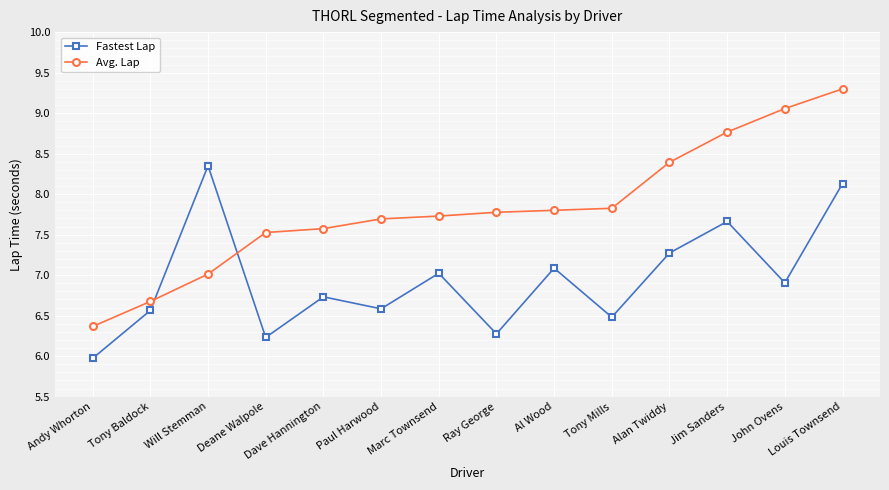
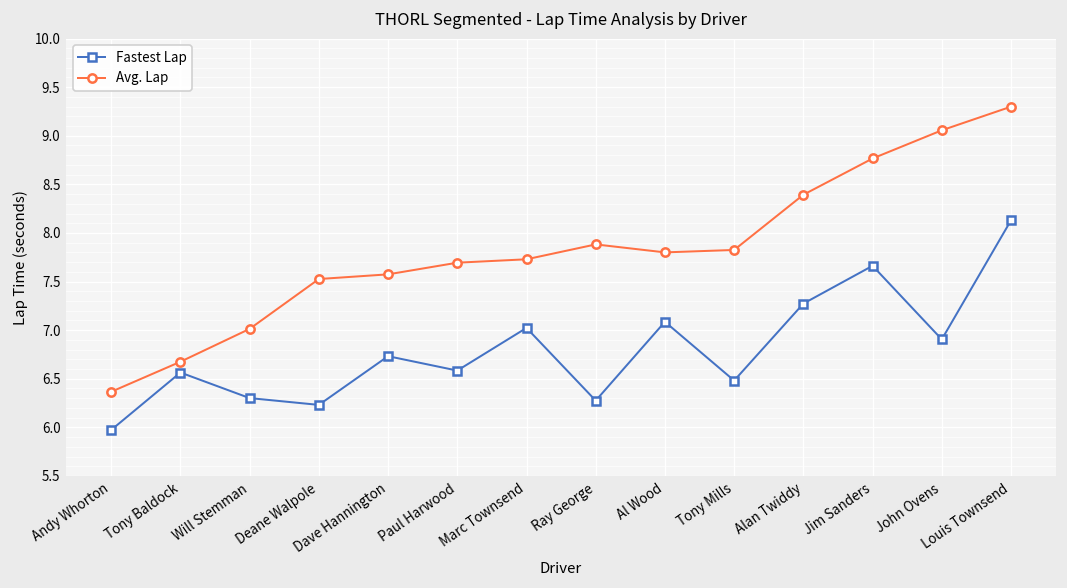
  {
    "Fastest Lap": {
      "Andy Whorton": 6.0,
      "Tony Baldock": 6.6,
-     "Will Stemman": 8.4,
+     "Will Stemman": 6.3,
      "Deane Walpole": 6.2,
      "Dave Hannington": 6.7,
      "Paul Harwood": 6.6,
      "Marc Townsend": 7.0,
      "Ray George": 6.3,
      "Al Wood": 7.1,
      "Tony Mills": 6.5,
      "Alan Twiddy": 7.3,
      "Jim Sanders": 7.7,
      "John Ovens": 6.9,
      "Louis Townsend": 8.1
    },
    "Avg. Lap": {
      "Andy Whorton": 6.4,
      "Tony Baldock": 6.7,
      "Will Stemman": 7.0,
      "Deane Walpole": 7.5,
      "Dave Hannington": 7.6,
      "Paul Harwood": 7.7,
      "Marc Townsend": 7.7,
-     "Ray George": 7.8,
+     "Ray George": 7.9,
      "Al Wood": 7.8,
      "Tony Mills": 7.8,
      "Alan Twiddy": 8.4,
      "Jim Sanders": 8.8,
      "John Ovens": 9.1,
      "Louis Townsend": 9.3
    }
  }
